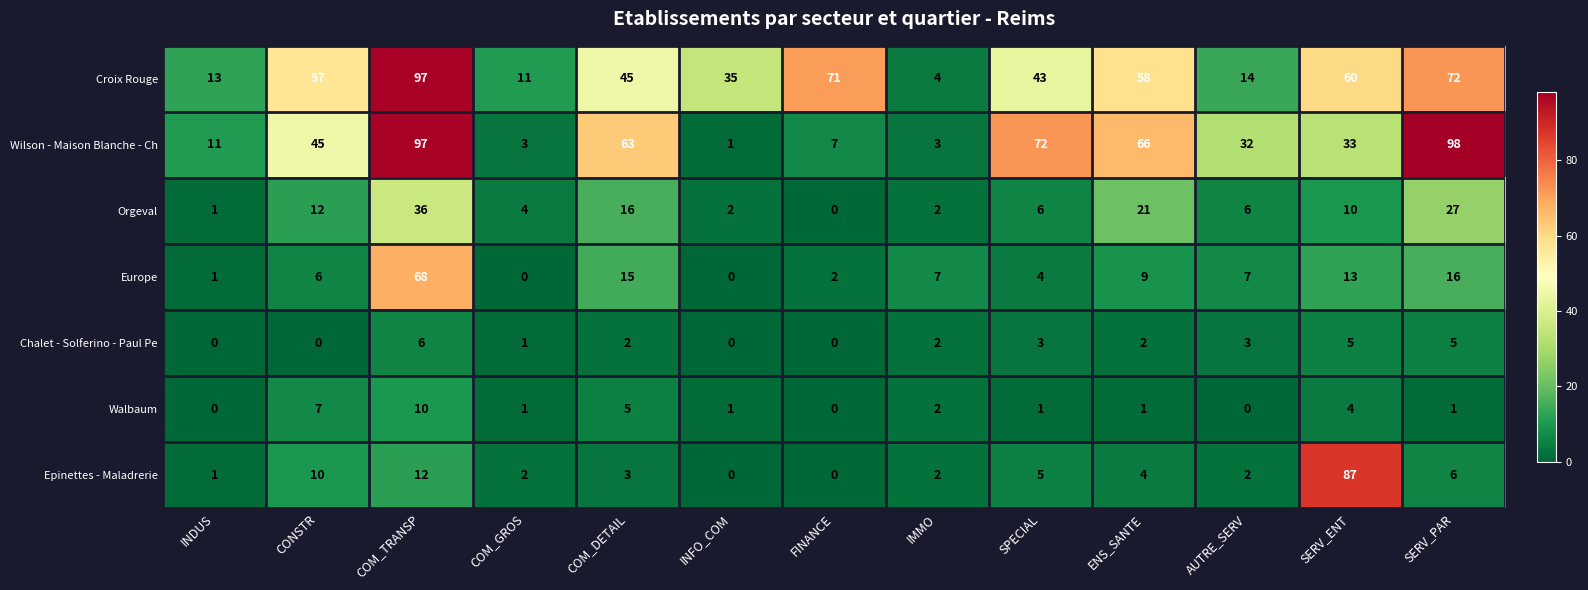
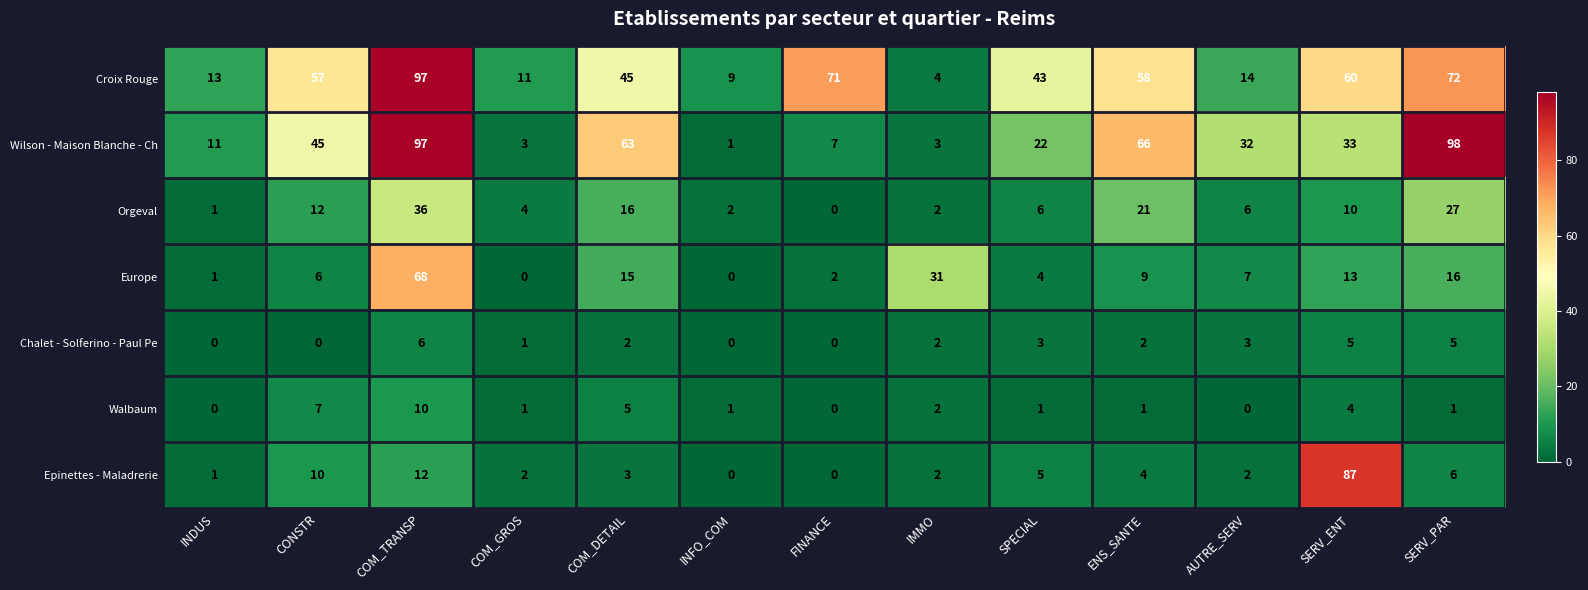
  {
    "Croix Rouge": {
      "INDUS": 13,
      "CONSTR": 57,
      "COM_TRANSP": 97,
      "COM_GROS": 11,
      "COM_DETAIL": 45,
-     "INFO_COM": 35,
+     "INFO_COM": 9,
      "FINANCE": 71,
      "IMMO": 4,
      "SPECIAL": 43,
      "ENS_SANTE": 58,
      "AUTRE_SERV": 14,
      "SERV_ENT": 60,
      "SERV_PAR": 72
    },
    "Wilson - Maison Blanche - Ch": {
      "INDUS": 11,
      "CONSTR": 45,
      "COM_TRANSP": 97,
      "COM_GROS": 3,
      "COM_DETAIL": 63,
      "INFO_COM": 1,
      "FINANCE": 7,
      "IMMO": 3,
-     "SPECIAL": 72,
+     "SPECIAL": 22,
      "ENS_SANTE": 66,
      "AUTRE_SERV": 32,
      "SERV_ENT": 33,
      "SERV_PAR": 98
    },
    "Orgeval": {
      "INDUS": 1,
      "CONSTR": 12,
      "COM_TRANSP": 36,
      "COM_GROS": 4,
      "COM_DETAIL": 16,
      "INFO_COM": 2,
      "FINANCE": 0,
      "IMMO": 2,
      "SPECIAL": 6,
      "ENS_SANTE": 21,
      "AUTRE_SERV": 6,
      "SERV_ENT": 10,
      "SERV_PAR": 27
    },
    "Europe": {
      "INDUS": 1,
      "CONSTR": 6,
      "COM_TRANSP": 68,
      "COM_GROS": 0,
      "COM_DETAIL": 15,
      "INFO_COM": 0,
      "FINANCE": 2,
-     "IMMO": 7,
+     "IMMO": 31,
      "SPECIAL": 4,
      "ENS_SANTE": 9,
      "AUTRE_SERV": 7,
      "SERV_ENT": 13,
      "SERV_PAR": 16
    },
    "Chalet - Solferino - Paul Pe": {
      "INDUS": 0,
      "CONSTR": 0,
      "COM_TRANSP": 6,
      "COM_GROS": 1,
      "COM_DETAIL": 2,
      "INFO_COM": 0,
      "FINANCE": 0,
      "IMMO": 2,
      "SPECIAL": 3,
      "ENS_SANTE": 2,
      "AUTRE_SERV": 3,
      "SERV_ENT": 5,
      "SERV_PAR": 5
    },
    "Walbaum": {
      "INDUS": 0,
      "CONSTR": 7,
      "COM_TRANSP": 10,
      "COM_GROS": 1,
      "COM_DETAIL": 5,
      "INFO_COM": 1,
      "FINANCE": 0,
      "IMMO": 2,
      "SPECIAL": 1,
      "ENS_SANTE": 1,
      "AUTRE_SERV": 0,
      "SERV_ENT": 4,
      "SERV_PAR": 1
    },
    "Epinettes - Maladrerie": {
      "INDUS": 1,
      "CONSTR": 10,
      "COM_TRANSP": 12,
      "COM_GROS": 2,
      "COM_DETAIL": 3,
      "INFO_COM": 0,
      "FINANCE": 0,
      "IMMO": 2,
      "SPECIAL": 5,
      "ENS_SANTE": 4,
      "AUTRE_SERV": 2,
      "SERV_ENT": 87,
      "SERV_PAR": 6
    }
  }
